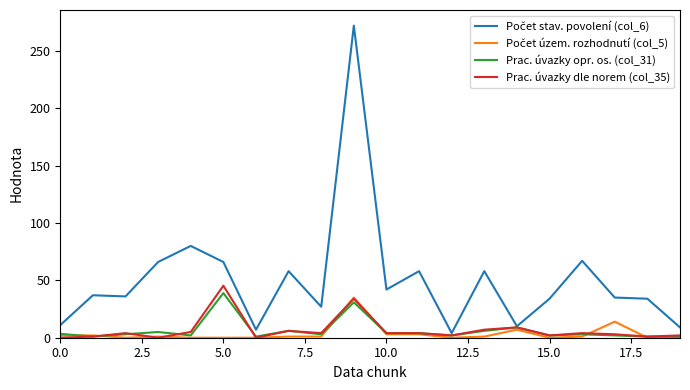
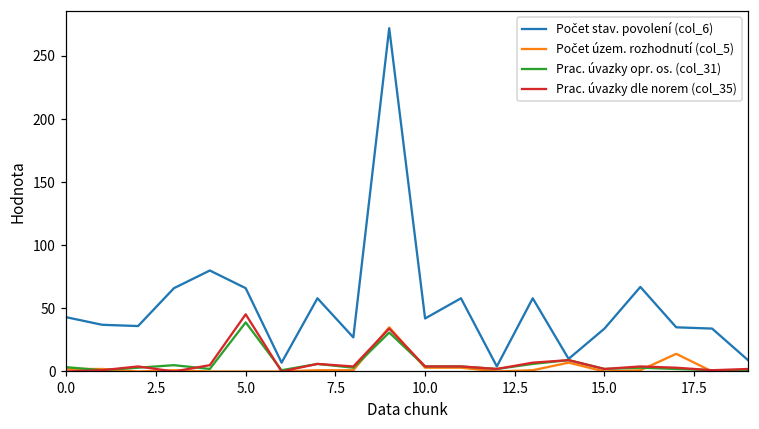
  {
    "Počet stav. povolení (col_6)": {
-     "0.0": 11,
+     "0.0": 43,
      "5.0": 66,
      "10.0": 42,
      "15.0": 34
    },
    "Počet územ. rozhodnutí (col_5)": {
      "5.0": 0
    },
    "Prac. úvazky opr. os. (col_31)": {
      "5.0": 39
    },
    "Prac. úvazky dle norem (col_35)": {
      "5.0": 45
    }
  }
